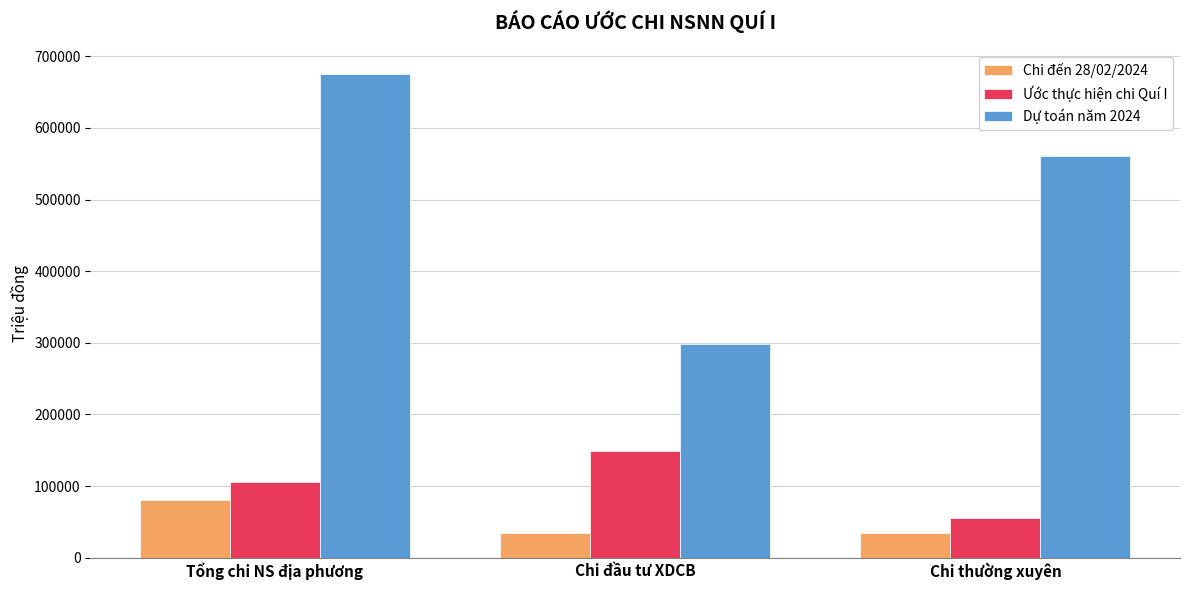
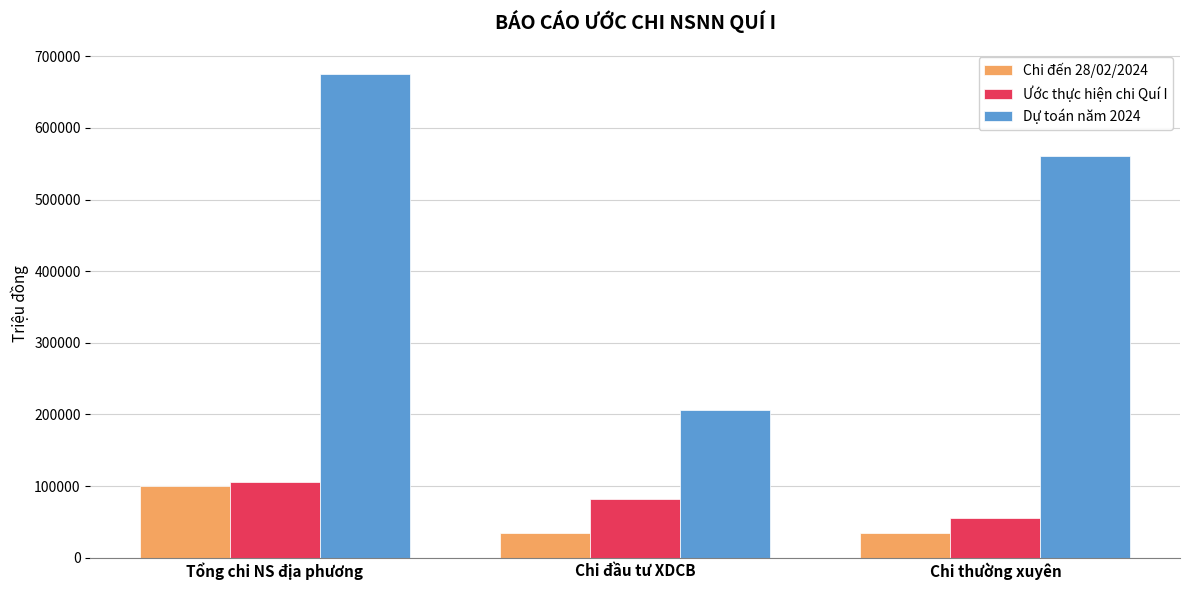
  {
    "Chi đến 28/02/2024": {
-     "Tổng chi NS địa phương": 80000,
+     "Tổng chi NS địa phương": 100000,
      "Chi đầu tư XDCB": 30000,
      "Chi thường xuyên": 30000
    },
    "Ước thực hiện chi Quí I": {
      "Tổng chi NS địa phương": 110000,
-     "Chi đầu tư XDCB": 150000,
+     "Chi đầu tư XDCB": 80000,
      "Chi thường xuyên": 60000
    },
    "Dự toán năm 2024": {
      "Tổng chi NS địa phương": 680000,
-     "Chi đầu tư XDCB": 300000,
+     "Chi đầu tư XDCB": 210000,
      "Chi thường xuyên": 560000
    }
  }
